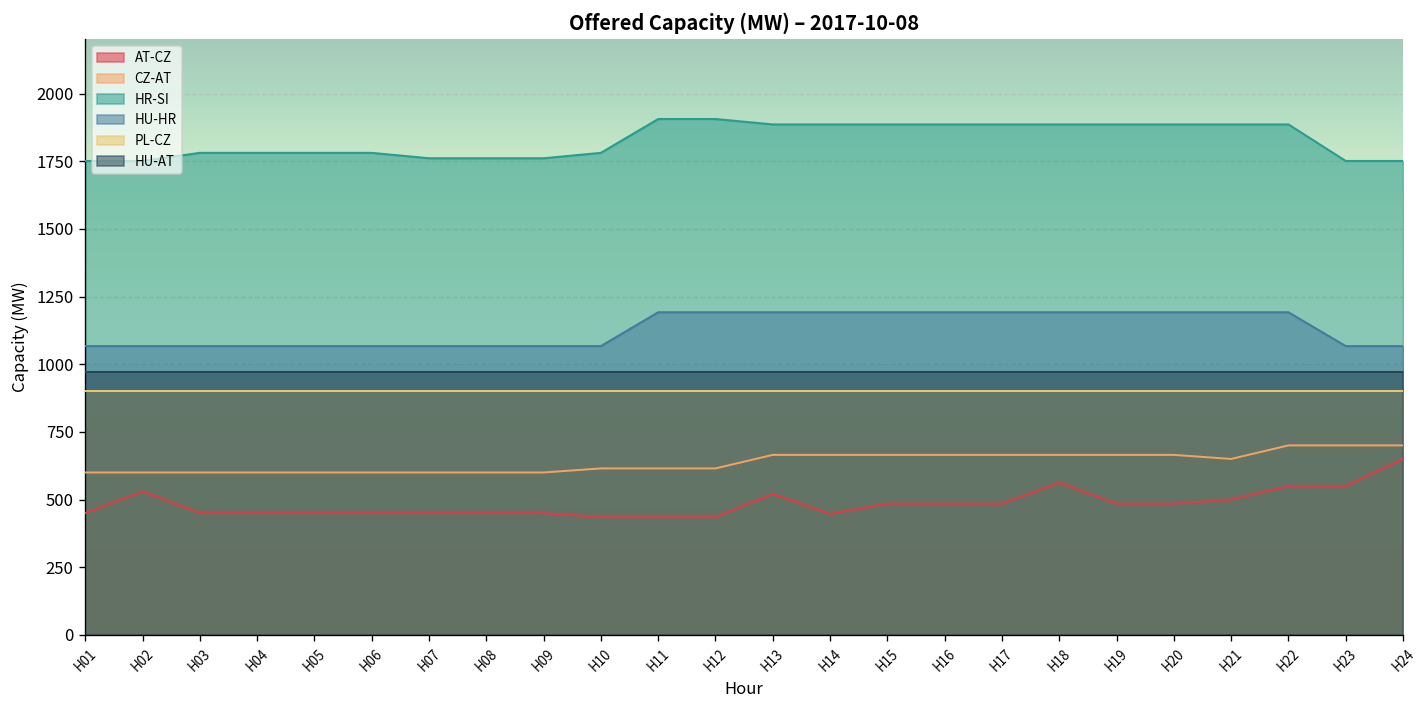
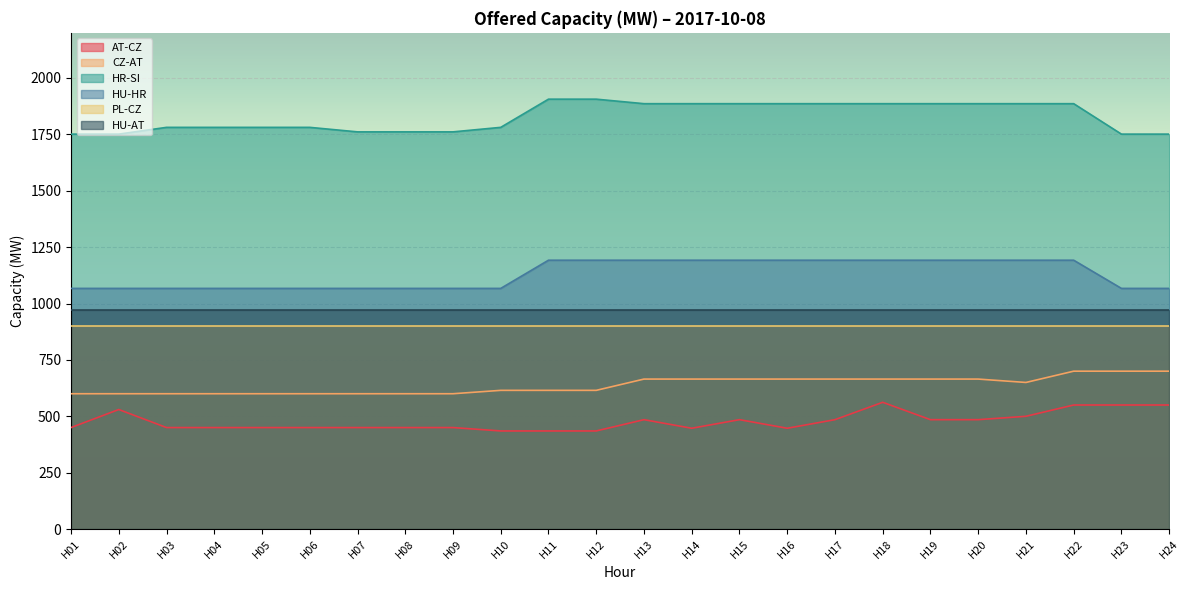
  {
    "AT-CZ": {
      "H01": 450,
      "H02": 530,
      "H03": 450,
      "H04": 450,
      "H05": 450,
      "H06": 450,
      "H07": 450,
      "H08": 450,
      "H09": 450,
      "H10": 440,
      "H11": 440,
      "H12": 440,
-     "H13": 520,
+     "H13": 490,
      "H14": 450,
      "H15": 490,
-     "H16": 490,
+     "H16": 450,
      "H17": 490,
      "H18": 560,
      "H19": 490,
      "H20": 490,
      "H21": 500,
      "H22": 550,
      "H23": 550,
-     "H24": 650
+     "H24": 550
    },
    "HU-AT": {
      "H01": 970,
      "H02": 970,
      "H03": 970,
      "H04": 970,
      "H05": 970,
      "H06": 970,
      "H07": 970,
      "H08": 970,
      "H09": 970,
      "H10": 970,
      "H11": 970,
      "H12": 970,
      "H13": 970,
      "H14": 970,
      "H15": 970,
      "H16": 970,
      "H17": 970,
      "H18": 970,
      "H19": 970,
      "H20": 970,
      "H21": 970,
      "H22": 970,
      "H23": 970,
      "H24": 970
    }
  }
